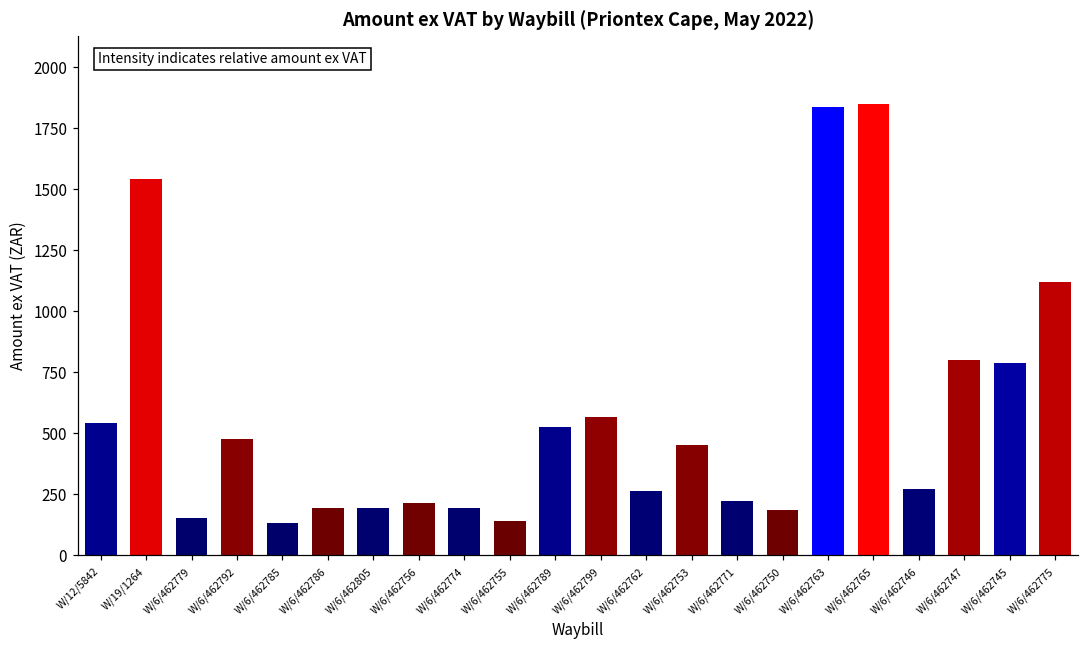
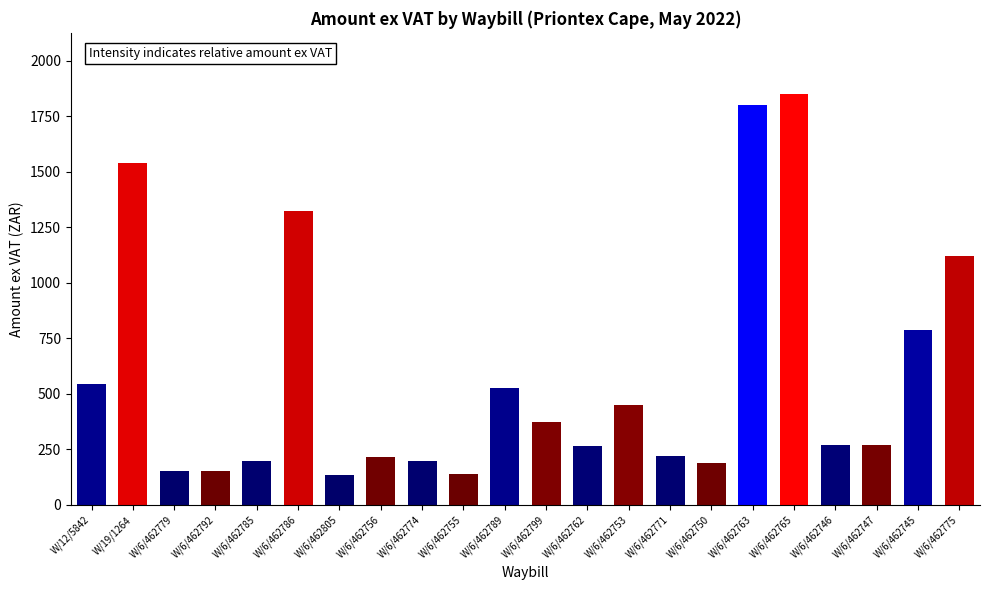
  {
    "W/12/5842": 540,
    "W/19/1264": 1540,
    "W/6/462779": 150,
-   "W/6/462792": 480,
-   "W/6/462785": 130,
-   "W/6/462786": 200,
-   "W/6/462805": 200,
+   "W/6/462792": 150,
+   "W/6/462785": 200,
+   "W/6/462786": 1320,
+   "W/6/462805": 130,
    "W/6/462756": 220,
    "W/6/462774": 200,
    "W/6/462755": 140,
    "W/6/462789": 520,
-   "W/6/462799": 570,
+   "W/6/462799": 370,
    "W/6/462762": 260,
    "W/6/462753": 450,
    "W/6/462771": 220,
    "W/6/462750": 190,
-   "W/6/462763": 1840,
+   "W/6/462763": 1800,
    "W/6/462765": 1850,
    "W/6/462746": 270,
-   "W/6/462747": 800,
+   "W/6/462747": 270,
    "W/6/462745": 790,
    "W/6/462775": 1120
  }
